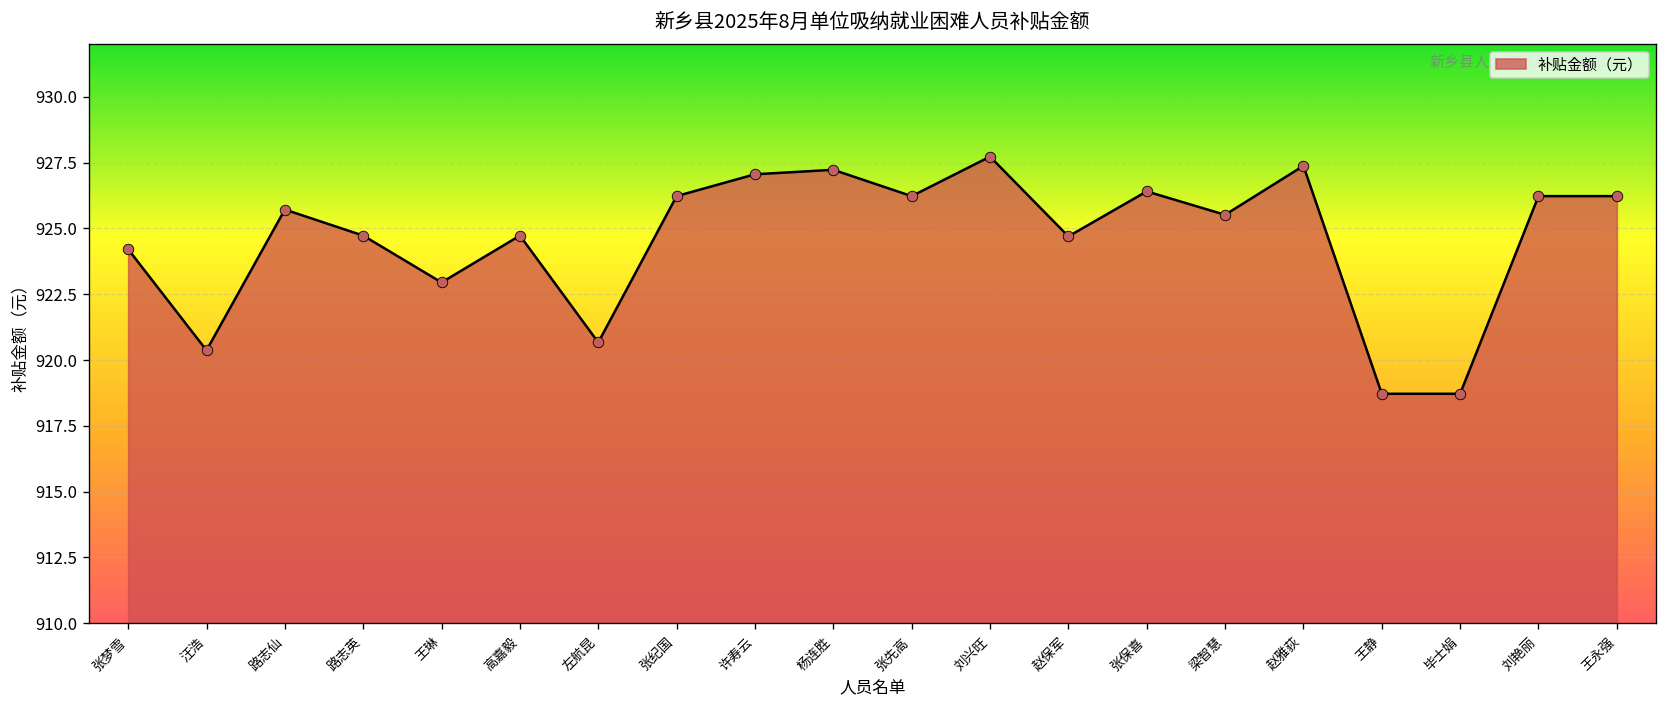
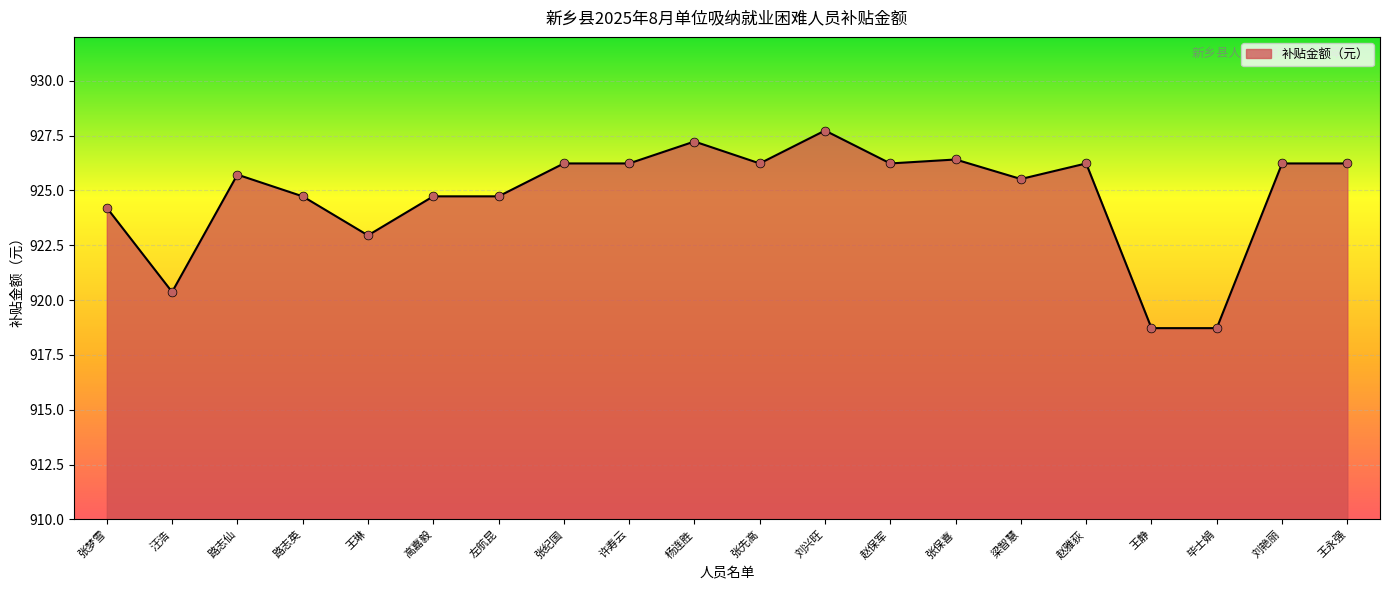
  {
    "张梦雪": 924.2,
    "汪浩": 920.4,
    "路志仙": 925.7,
    "路志英": 924.7,
    "王琳": 923.0,
    "高嘉毅": 924.7,
-   "左航昆": 920.7,
+   "左航昆": 924.7,
    "张纪国": 926.2,
-   "许寿云": 927.1,
+   "许寿云": 926.2,
    "杨连胜": 927.2,
    "张先高": 926.2,
    "刘兴旺": 927.7,
-   "赵保军": 924.7,
+   "赵保军": 926.2,
    "张保喜": 926.4,
    "梁智慧": 925.5,
-   "赵雅荻": 927.4,
+   "赵雅荻": 926.2,
    "王静": 918.7,
    "毕士娟": 918.7,
    "刘艳丽": 926.2,
    "王永强": 926.2
  }
